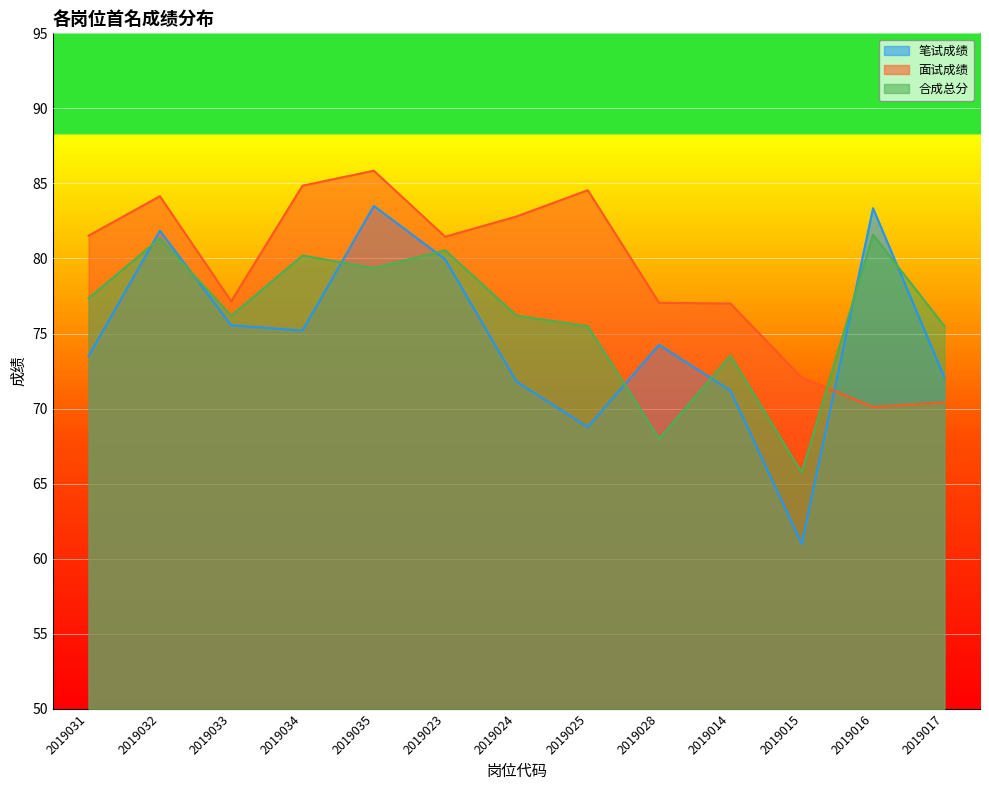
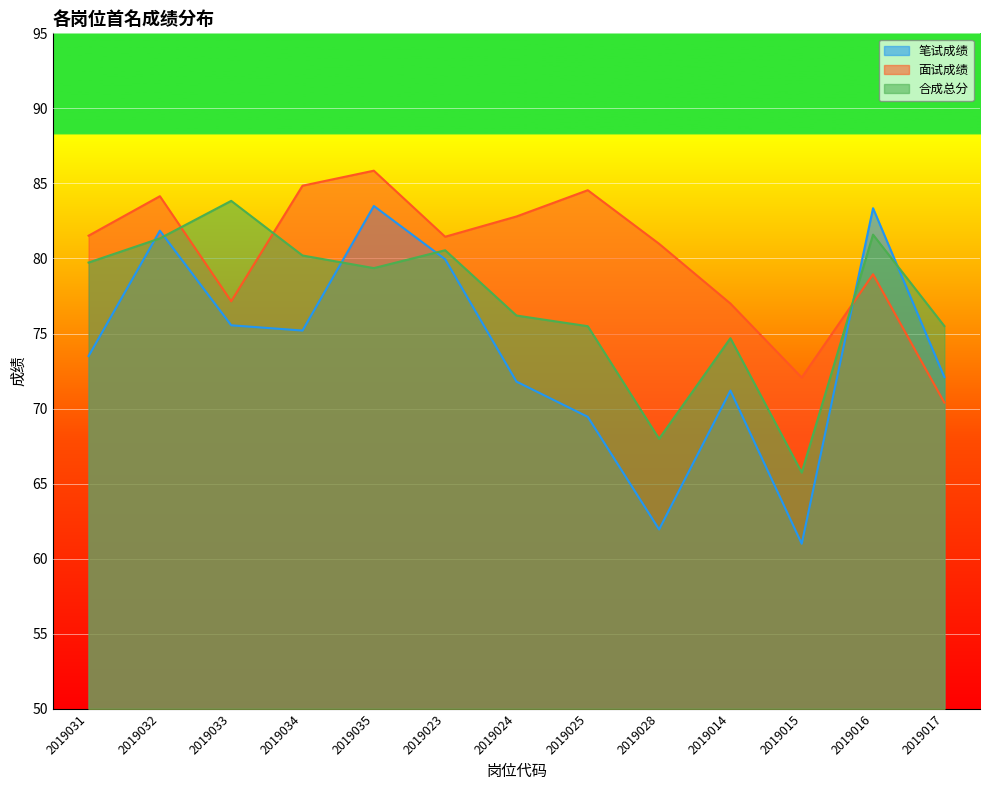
  {
    "笔试成绩": {
      "2019031": 73.5,
      "2019032": 81.9,
      "2019033": 75.6,
      "2019034": 75.2,
      "2019035": 83.5,
      "2019023": 80.0,
      "2019024": 71.8,
-     "2019025": 68.8,
-     "2019028": 74.3,
+     "2019025": 69.5,
+     "2019028": 62.0,
      "2019014": 71.2,
      "2019015": 61.0,
      "2019016": 83.4,
      "2019017": 72.1
    },
    "面试成绩": {
      "2019031": 81.5,
      "2019032": 84.2,
      "2019033": 77.2,
      "2019034": 84.9,
      "2019035": 85.9,
      "2019023": 81.5,
      "2019024": 82.8,
      "2019025": 84.6,
-     "2019028": 77.1,
+     "2019028": 81.0,
      "2019014": 77.0,
      "2019015": 72.1,
-     "2019016": 70.1,
+     "2019016": 79.0,
      "2019017": 70.4
    },
    "合成总分": {
-     "2019031": 77.4,
+     "2019031": 79.7,
      "2019032": 81.3,
-     "2019033": 76.2,
+     "2019033": 83.8,
      "2019034": 80.2,
      "2019035": 79.4,
      "2019023": 80.6,
      "2019024": 76.2,
      "2019025": 75.5,
      "2019028": 68.0,
-     "2019014": 73.5,
+     "2019014": 74.7,
      "2019015": 65.7,
      "2019016": 81.6,
      "2019017": 75.5
    }
  }
